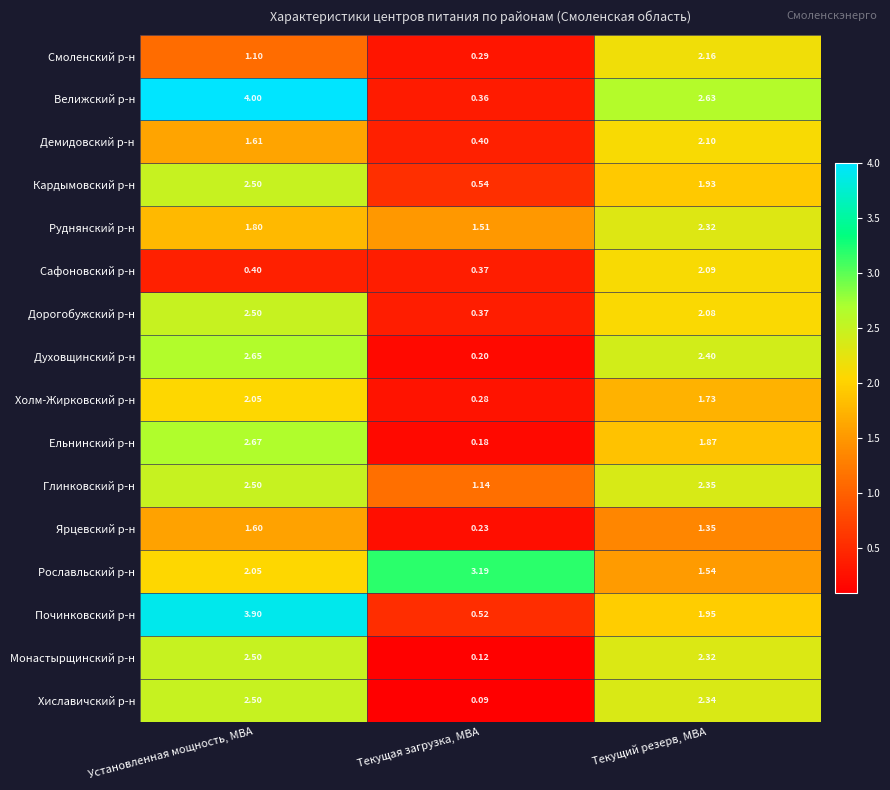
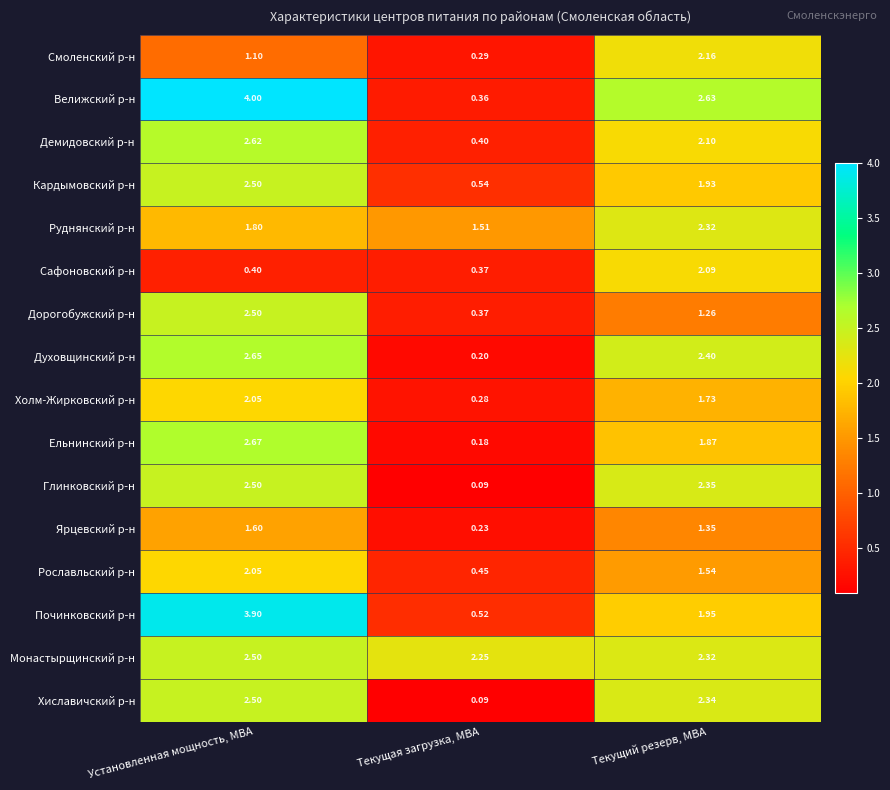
  {
    "Смоленский р-н": {
      "Установленная мощность, МВА": 1.10,
      "Текущая загрузка, МВА": 0.29,
      "Текущий резерв, МВА": 2.16
    },
    "Велижский р-н": {
      "Установленная мощность, МВА": 4.00,
      "Текущая загрузка, МВА": 0.36,
      "Текущий резерв, МВА": 2.63
    },
    "Демидовский р-н": {
-     "Установленная мощность, МВА": 1.61,
+     "Установленная мощность, МВА": 2.62,
      "Текущая загрузка, МВА": 0.40,
      "Текущий резерв, МВА": 2.10
    },
    "Кардымовский р-н": {
      "Установленная мощность, МВА": 2.50,
      "Текущая загрузка, МВА": 0.54,
      "Текущий резерв, МВА": 1.93
    },
    "Руднянский р-н": {
      "Установленная мощность, МВА": 1.80,
      "Текущая загрузка, МВА": 1.51,
      "Текущий резерв, МВА": 2.32
    },
    "Сафоновский р-н": {
      "Установленная мощность, МВА": 0.40,
      "Текущая загрузка, МВА": 0.37,
      "Текущий резерв, МВА": 2.09
    },
    "Дорогобужский р-н": {
      "Установленная мощность, МВА": 2.50,
      "Текущая загрузка, МВА": 0.37,
-     "Текущий резерв, МВА": 2.08
+     "Текущий резерв, МВА": 1.26
    },
    "Духовщинский р-н": {
      "Установленная мощность, МВА": 2.65,
      "Текущая загрузка, МВА": 0.20,
      "Текущий резерв, МВА": 2.40
    },
    "Холм-Жирковский р-н": {
      "Установленная мощность, МВА": 2.05,
      "Текущая загрузка, МВА": 0.28,
      "Текущий резерв, МВА": 1.73
    },
    "Ельнинский р-н": {
      "Установленная мощность, МВА": 2.67,
      "Текущая загрузка, МВА": 0.18,
      "Текущий резерв, МВА": 1.87
    },
    "Глинковский р-н": {
      "Установленная мощность, МВА": 2.50,
-     "Текущая загрузка, МВА": 1.14,
+     "Текущая загрузка, МВА": 0.09,
      "Текущий резерв, МВА": 2.35
    },
    "Ярцевский р-н": {
      "Установленная мощность, МВА": 1.60,
      "Текущая загрузка, МВА": 0.23,
      "Текущий резерв, МВА": 1.35
    },
    "Рославльский р-н": {
      "Установленная мощность, МВА": 2.05,
-     "Текущая загрузка, МВА": 3.19,
+     "Текущая загрузка, МВА": 0.45,
      "Текущий резерв, МВА": 1.54
    },
    "Починковский р-н": {
      "Установленная мощность, МВА": 3.90,
      "Текущая загрузка, МВА": 0.52,
      "Текущий резерв, МВА": 1.95
    },
    "Монастырщинский р-н": {
      "Установленная мощность, МВА": 2.50,
-     "Текущая загрузка, МВА": 0.12,
+     "Текущая загрузка, МВА": 2.25,
      "Текущий резерв, МВА": 2.32
    },
    "Хиславичский р-н": {
      "Установленная мощность, МВА": 2.50,
      "Текущая загрузка, МВА": 0.09,
      "Текущий резерв, МВА": 2.34
    }
  }
